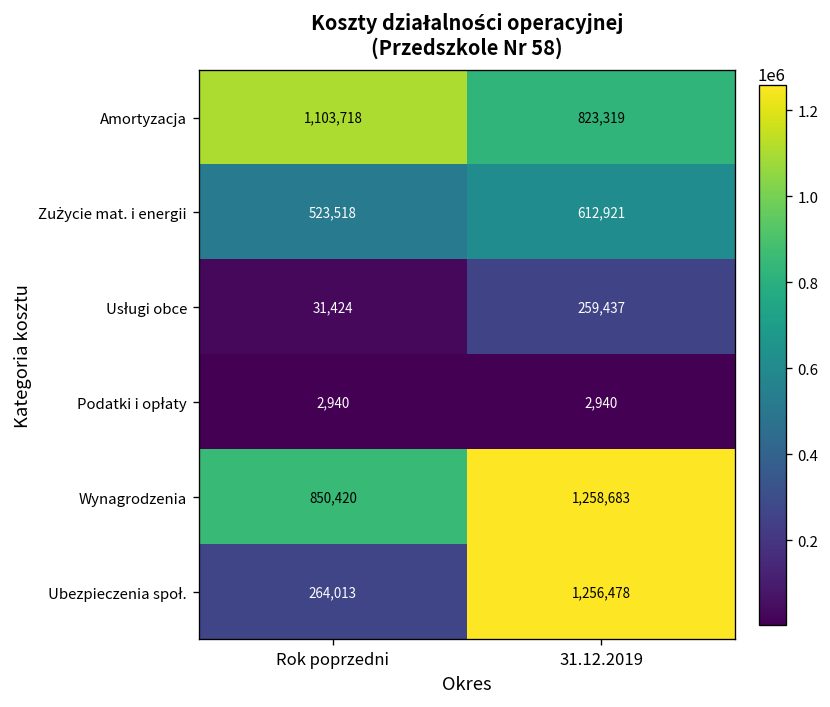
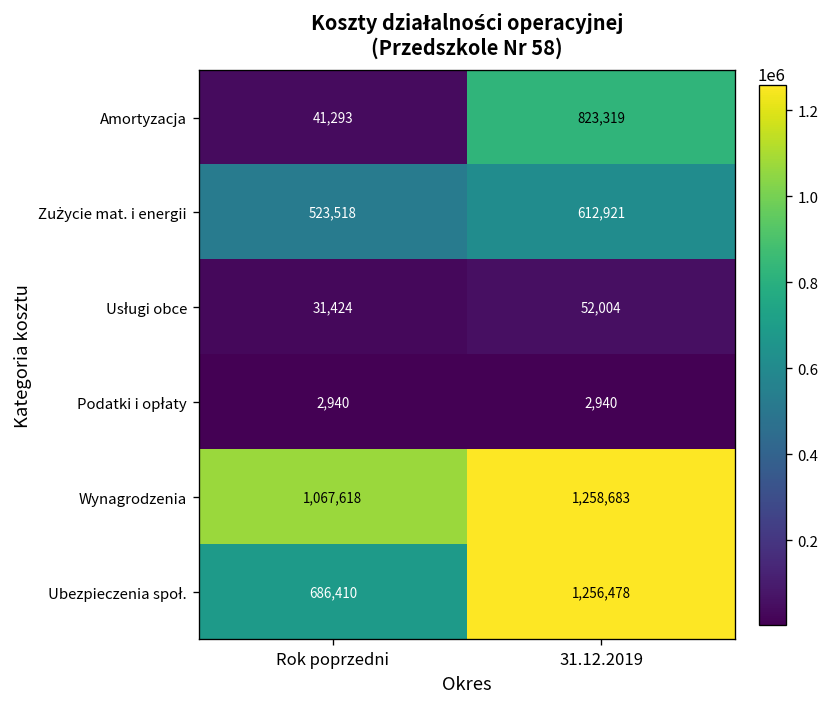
  {
    "Amortyzacja": {
-     "Rok poprzedni": "1,103,718",
+     "Rok poprzedni": "41,293",
      "31.12.2019": "823,319"
    },
    "Zużycie mat. i energii": {
      "Rok poprzedni": "523,518",
      "31.12.2019": "612,921"
    },
    "Usługi obce": {
      "Rok poprzedni": "31,424",
-     "31.12.2019": "259,437"
+     "31.12.2019": "52,004"
    },
    "Podatki i opłaty": {
      "Rok poprzedni": "2,940",
      "31.12.2019": "2,940"
    },
    "Wynagrodzenia": {
-     "Rok poprzedni": "850,420",
+     "Rok poprzedni": "1,067,618",
      "31.12.2019": "1,258,683"
    },
    "Ubezpieczenia społ.": {
-     "Rok poprzedni": "264,013",
+     "Rok poprzedni": "686,410",
      "31.12.2019": "1,256,478"
    }
  }
